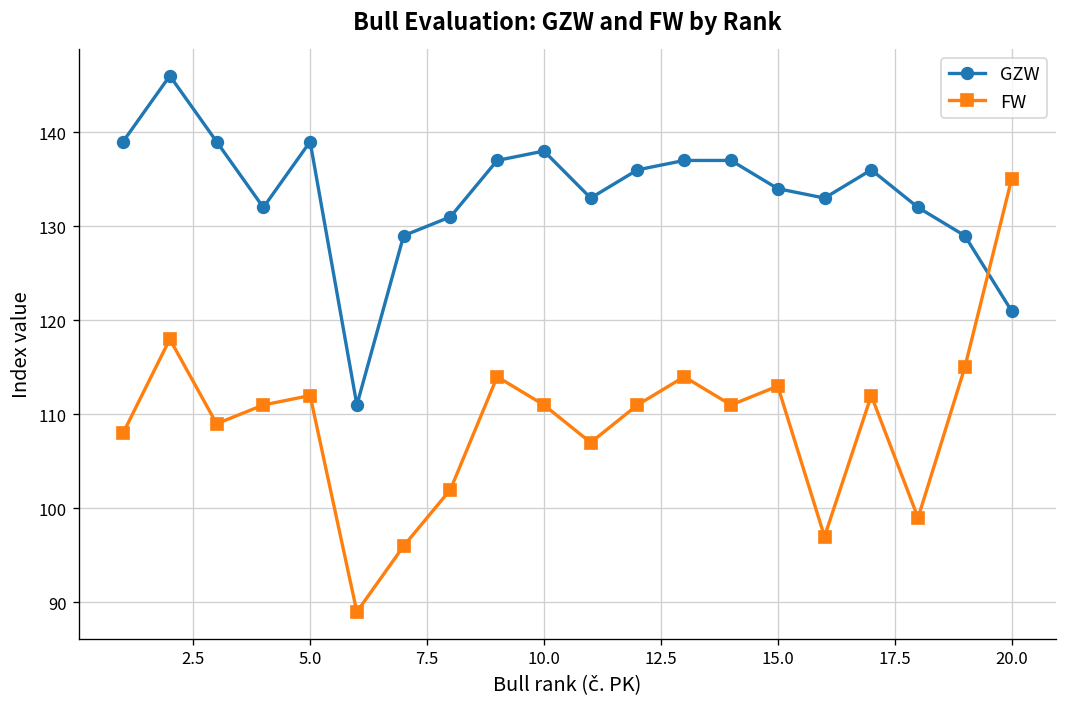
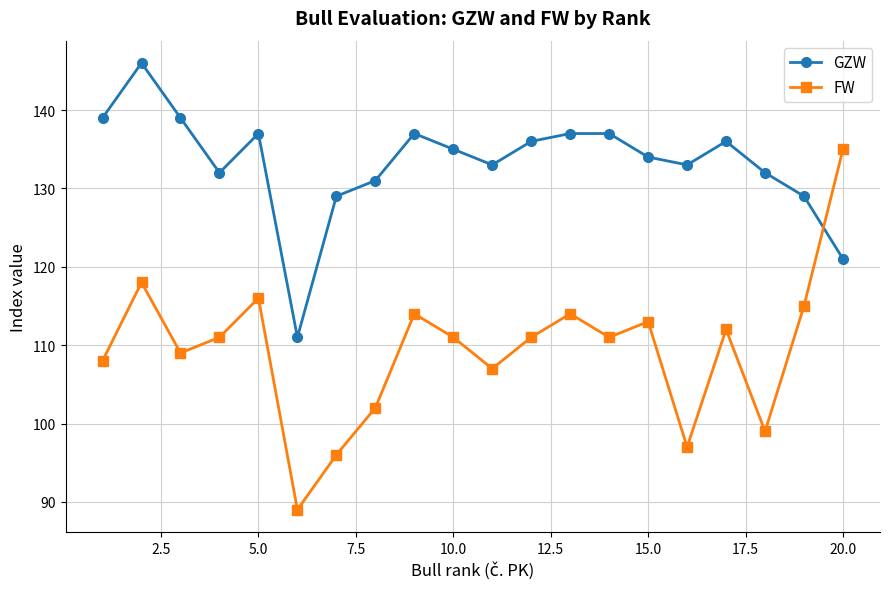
  {
    "GZW": {
-     "5.0": 139,
-     "10.0": 138,
+     "5.0": 137,
+     "10.0": 135,
      "15.0": 134,
      "20.0": 121
    },
    "FW": {
-     "5.0": 112,
+     "5.0": 116,
      "10.0": 111,
      "15.0": 113,
      "20.0": 135
    }
  }
